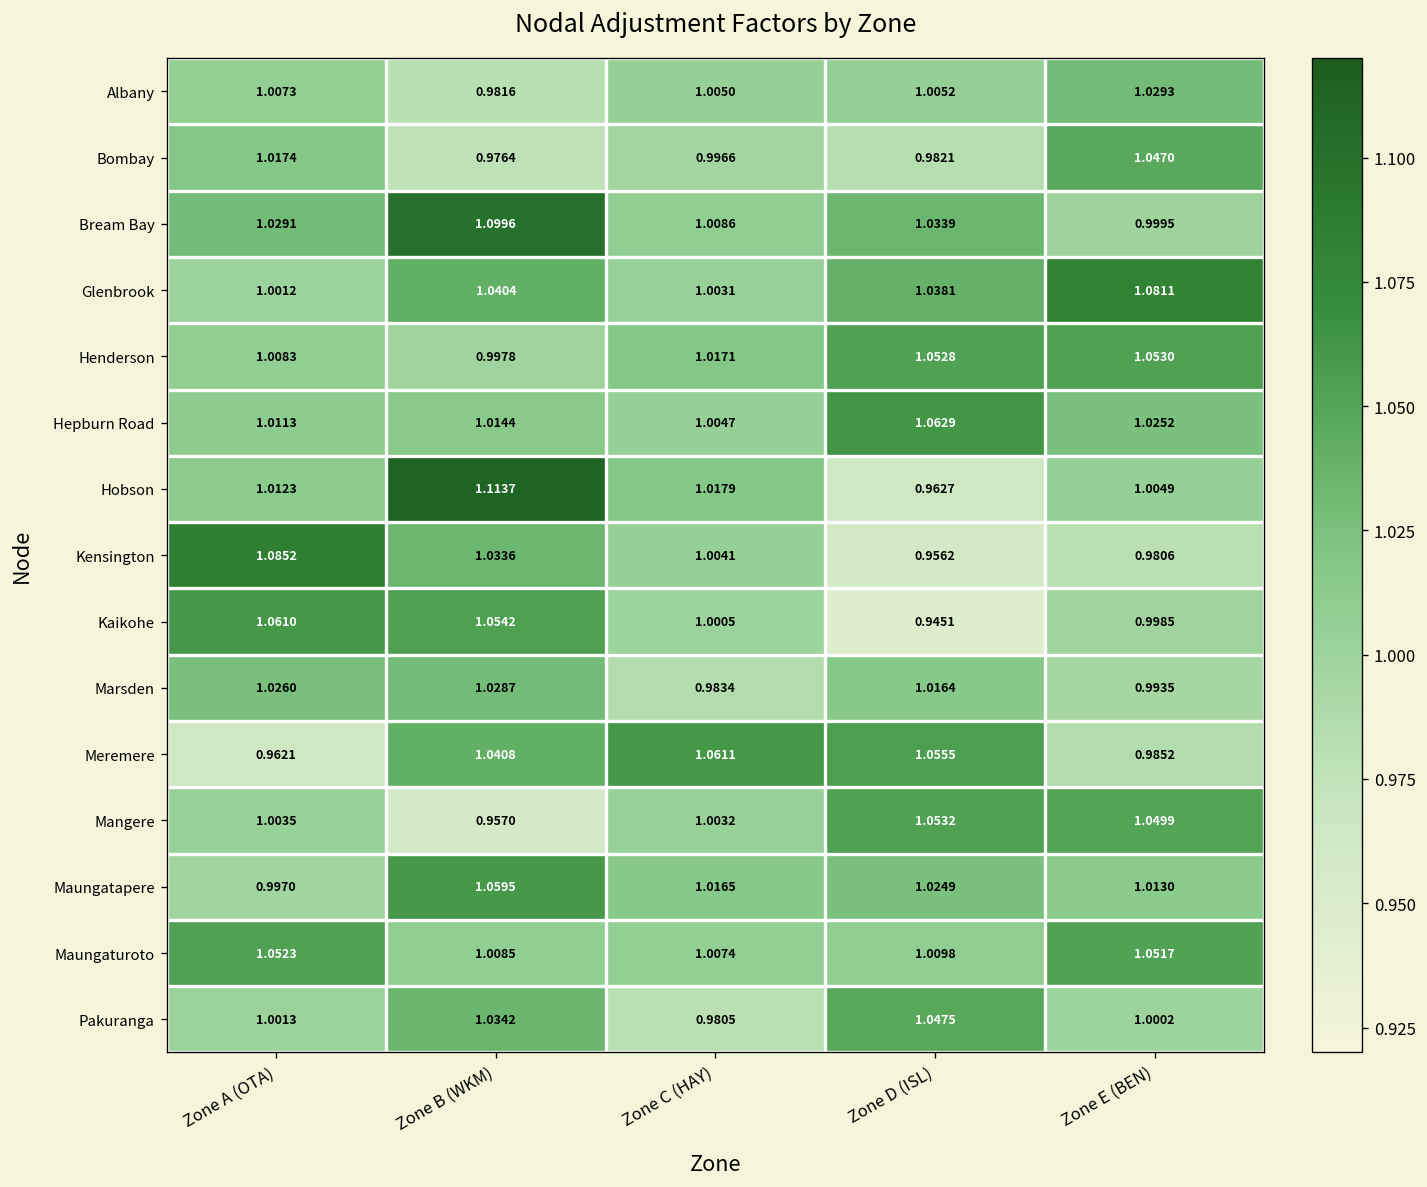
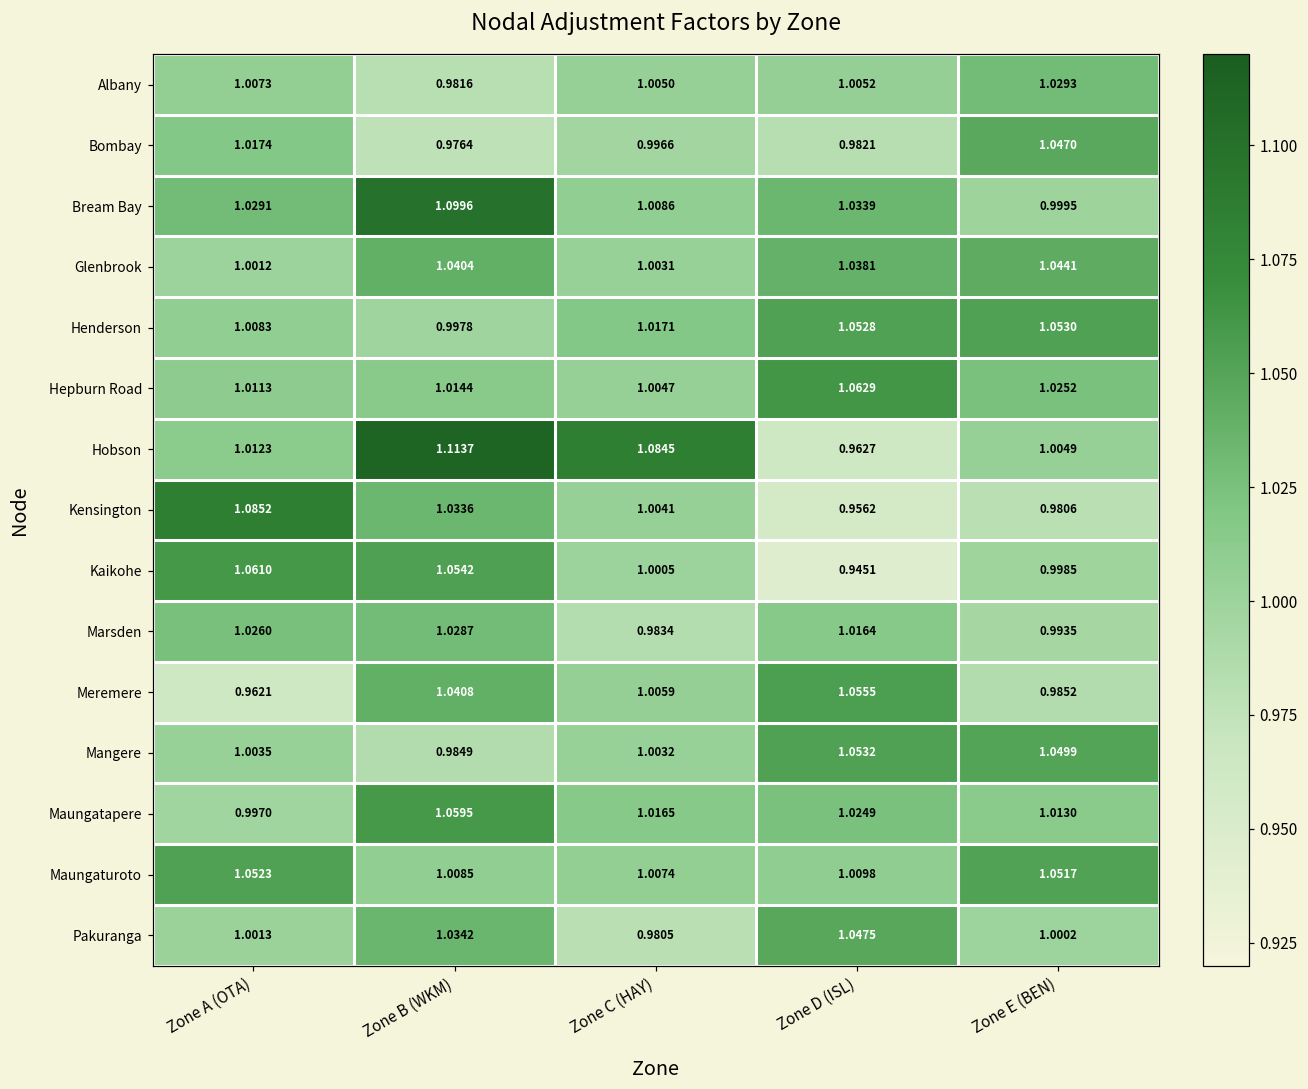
  {
    "Albany": {
      "Zone A (OTA)": 1.0073,
      "Zone B (WKM)": 0.9816,
      "Zone C (HAY)": 1.0050,
      "Zone D (ISL)": 1.0052,
      "Zone E (BEN)": 1.0293
    },
    "Bombay": {
      "Zone A (OTA)": 1.0174,
      "Zone B (WKM)": 0.9764,
      "Zone C (HAY)": 0.9966,
      "Zone D (ISL)": 0.9821,
      "Zone E (BEN)": 1.0470
    },
    "Bream Bay": {
      "Zone A (OTA)": 1.0291,
      "Zone B (WKM)": 1.0996,
      "Zone C (HAY)": 1.0086,
      "Zone D (ISL)": 1.0339,
      "Zone E (BEN)": 0.9995
    },
    "Glenbrook": {
      "Zone A (OTA)": 1.0012,
      "Zone B (WKM)": 1.0404,
      "Zone C (HAY)": 1.0031,
      "Zone D (ISL)": 1.0381,
-     "Zone E (BEN)": 1.0811
+     "Zone E (BEN)": 1.0441
    },
    "Henderson": {
      "Zone A (OTA)": 1.0083,
      "Zone B (WKM)": 0.9978,
      "Zone C (HAY)": 1.0171,
      "Zone D (ISL)": 1.0528,
      "Zone E (BEN)": 1.0530
    },
    "Hepburn Road": {
      "Zone A (OTA)": 1.0113,
      "Zone B (WKM)": 1.0144,
      "Zone C (HAY)": 1.0047,
      "Zone D (ISL)": 1.0629,
      "Zone E (BEN)": 1.0252
    },
    "Hobson": {
      "Zone A (OTA)": 1.0123,
      "Zone B (WKM)": 1.1137,
-     "Zone C (HAY)": 1.0179,
+     "Zone C (HAY)": 1.0845,
      "Zone D (ISL)": 0.9627,
      "Zone E (BEN)": 1.0049
    },
    "Kensington": {
      "Zone A (OTA)": 1.0852,
      "Zone B (WKM)": 1.0336,
      "Zone C (HAY)": 1.0041,
      "Zone D (ISL)": 0.9562,
      "Zone E (BEN)": 0.9806
    },
    "Kaikohe": {
      "Zone A (OTA)": 1.0610,
      "Zone B (WKM)": 1.0542,
      "Zone C (HAY)": 1.0005,
      "Zone D (ISL)": 0.9451,
      "Zone E (BEN)": 0.9985
    },
    "Marsden": {
      "Zone A (OTA)": 1.0260,
      "Zone B (WKM)": 1.0287,
      "Zone C (HAY)": 0.9834,
      "Zone D (ISL)": 1.0164,
      "Zone E (BEN)": 0.9935
    },
    "Meremere": {
      "Zone A (OTA)": 0.9621,
      "Zone B (WKM)": 1.0408,
-     "Zone C (HAY)": 1.0611,
+     "Zone C (HAY)": 1.0059,
      "Zone D (ISL)": 1.0555,
      "Zone E (BEN)": 0.9852
    },
    "Mangere": {
      "Zone A (OTA)": 1.0035,
-     "Zone B (WKM)": 0.9570,
+     "Zone B (WKM)": 0.9849,
      "Zone C (HAY)": 1.0032,
      "Zone D (ISL)": 1.0532,
      "Zone E (BEN)": 1.0499
    },
    "Maungatapere": {
      "Zone A (OTA)": 0.9970,
      "Zone B (WKM)": 1.0595,
      "Zone C (HAY)": 1.0165,
      "Zone D (ISL)": 1.0249,
      "Zone E (BEN)": 1.0130
    },
    "Maungaturoto": {
      "Zone A (OTA)": 1.0523,
      "Zone B (WKM)": 1.0085,
      "Zone C (HAY)": 1.0074,
      "Zone D (ISL)": 1.0098,
      "Zone E (BEN)": 1.0517
    },
    "Pakuranga": {
      "Zone A (OTA)": 1.0013,
      "Zone B (WKM)": 1.0342,
      "Zone C (HAY)": 0.9805,
      "Zone D (ISL)": 1.0475,
      "Zone E (BEN)": 1.0002
    }
  }
